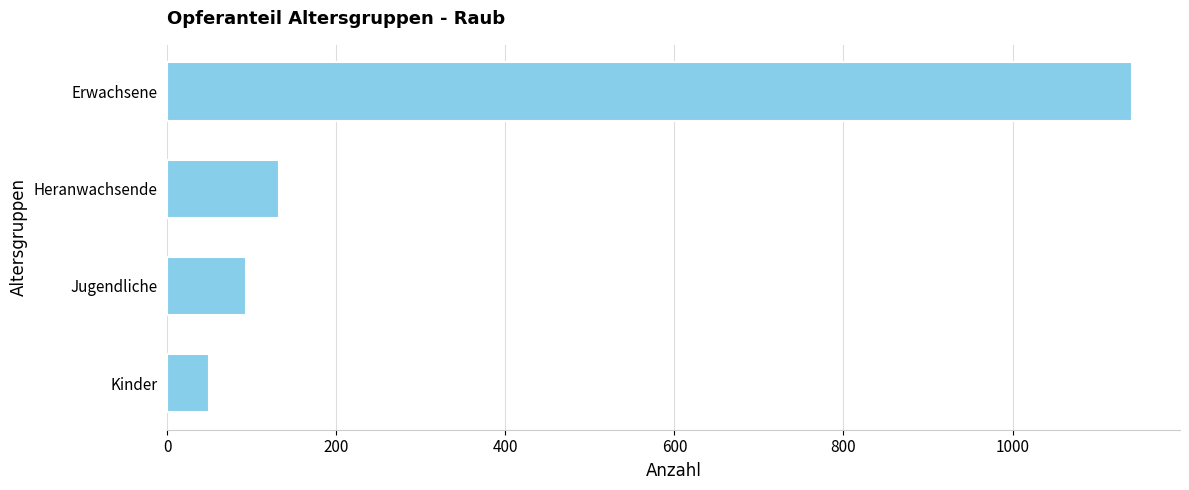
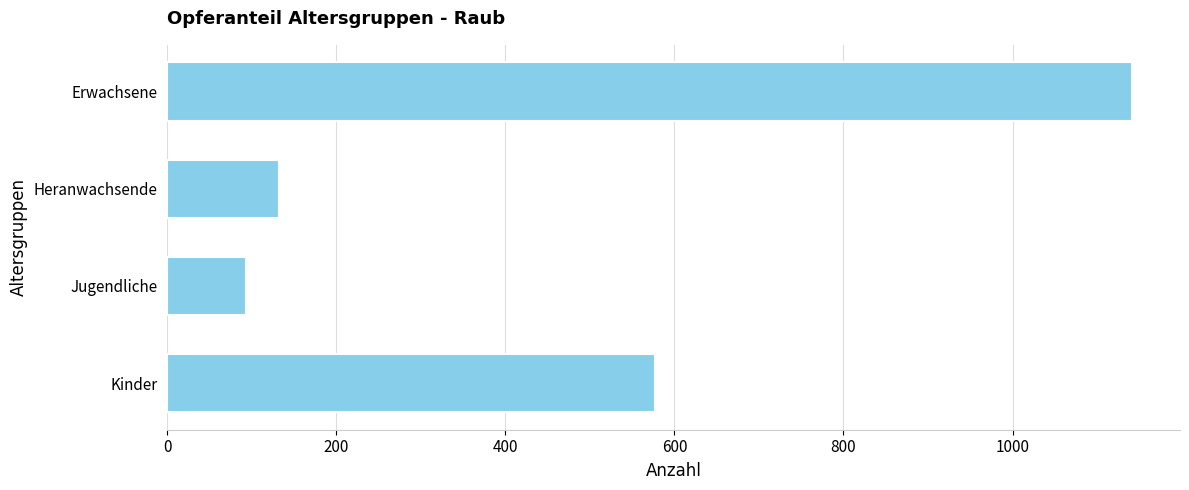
  {
    "Erwachsene": 1140,
    "Heranwachsende": 130,
    "Jugendliche": 90,
-   "Kinder": 50
+   "Kinder": 580
  }
